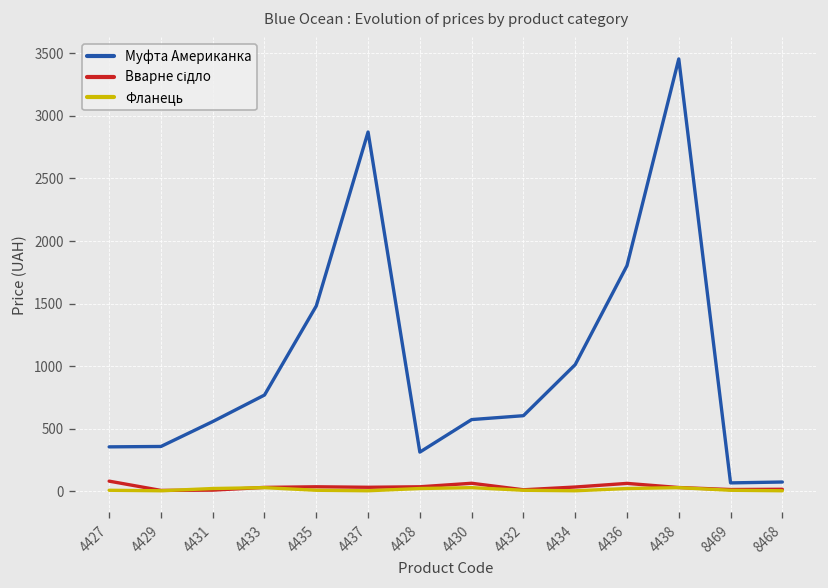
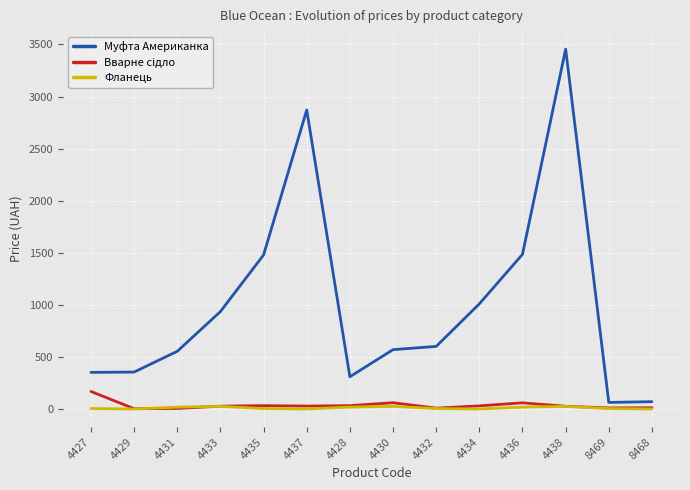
  {
    "Муфта Американка": {
      "4427": 360,
      "4429": 360,
      "4431": 560,
-     "4433": 770,
+     "4433": 940,
      "4435": 1480,
      "4437": 2870,
      "4428": 310,
      "4430": 570,
      "4432": 600,
      "4434": 1010,
-     "4436": 1800,
+     "4436": 1490,
      "4438": 3460,
      "8469": 70,
      "8468": 70
    },
    "Вварне сідло": {
-     "4427": 80,
+     "4427": 170,
      "4435": 40,
      "4437": 30,
      "4430": 60,
      "4434": 30,
      "4436": 60
    },
    "Фланець": {
      "4427": 10,
      "4435": 10,
      "4437": 0,
      "4430": 30,
      "4434": 0,
      "4436": 20
    }
  }
